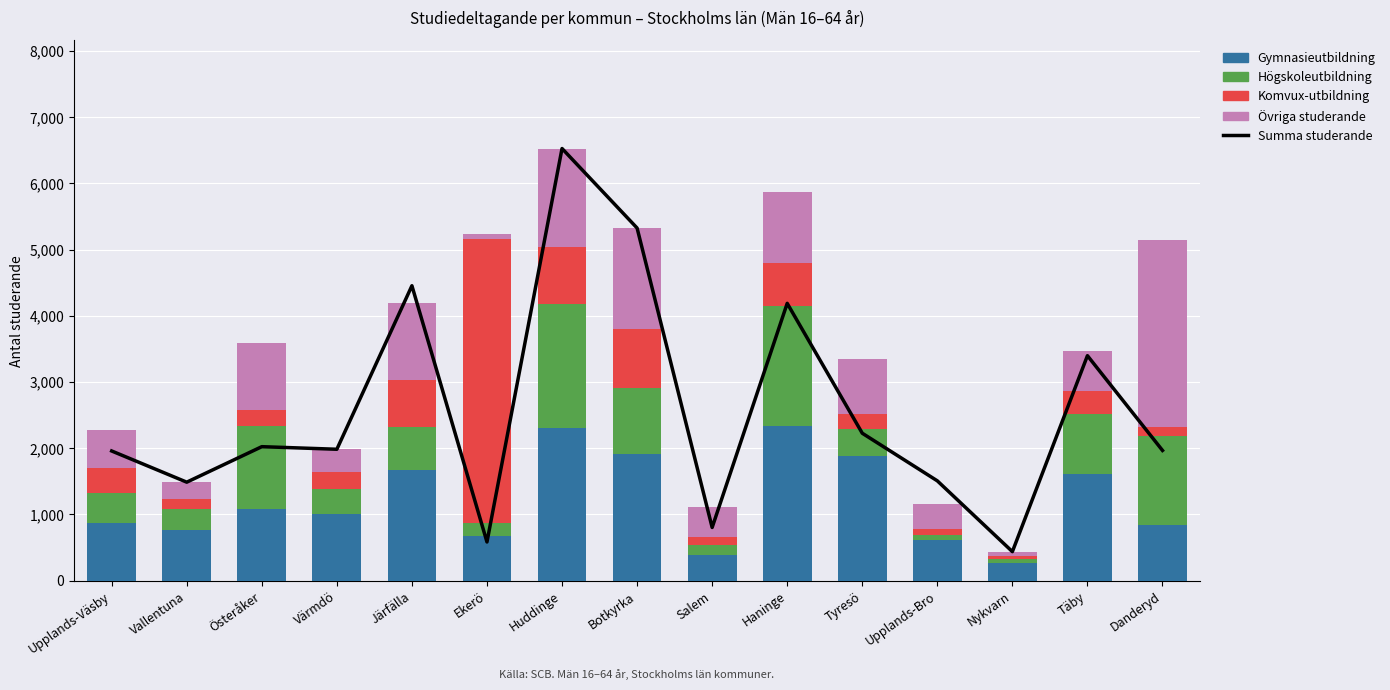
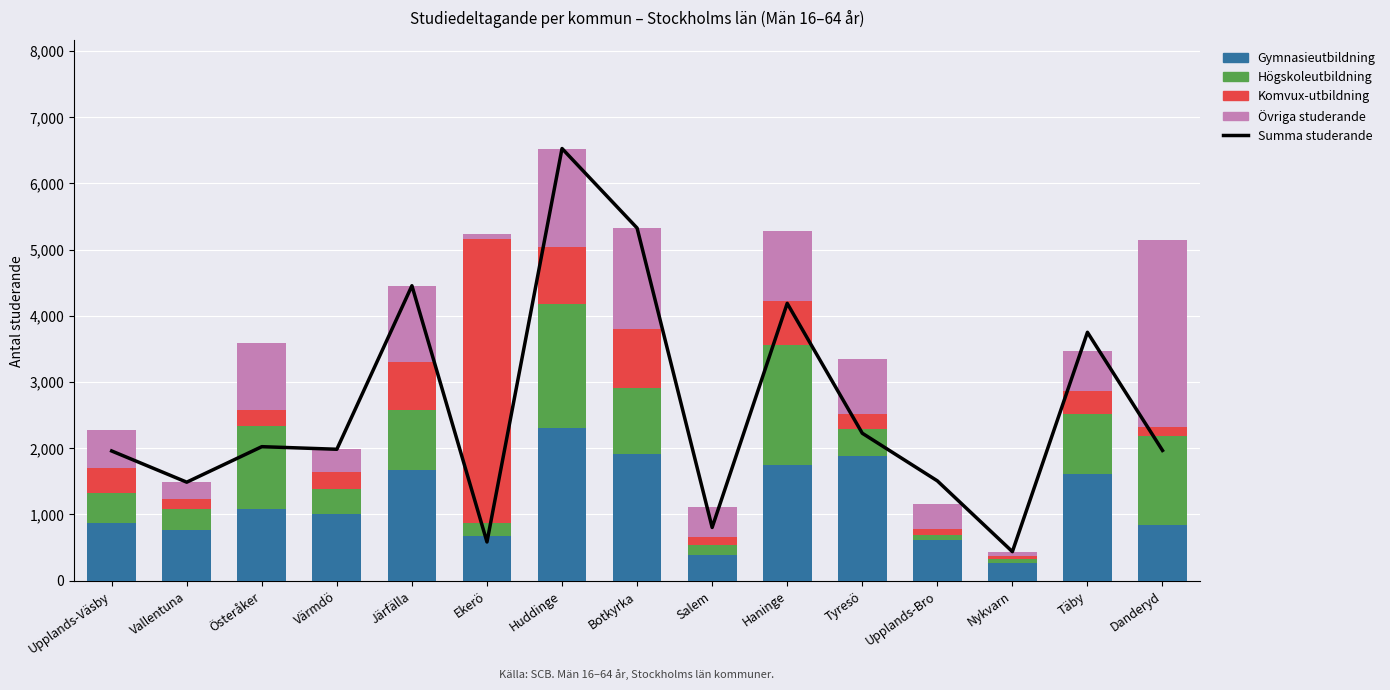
  {
    "Summa studerande": {
      "Upplands-Väsby": "2,000",
      "Vallentuna": "1,500",
      "Österåker": "2,000",
      "Värmdö": "2,000",
      "Järfälla": "4,500",
      "Ekerö": "600",
      "Huddinge": "6,500",
      "Botkyrka": "5,300",
      "Salem": "800",
      "Haninge": "4,200",
      "Tyresö": "2,200",
      "Upplands-Bro": "1,500",
      "Nykvarn": "400",
-     "Täby": "3,400",
+     "Täby": "3,800",
      "Danderyd": "2,000"
    },
    "Gymnasieutbildning": {
      "Upplands-Väsby": "900",
      "Vallentuna": "800",
      "Österåker": "1,100",
      "Värmdö": "1,000",
      "Järfälla": "1,700",
      "Ekerö": "700",
      "Huddinge": "2,300",
      "Botkyrka": "1,900",
      "Salem": "400",
-     "Haninge": "2,300",
+     "Haninge": "1,700",
      "Tyresö": "1,900",
      "Upplands-Bro": "600",
      "Nykvarn": "300",
      "Täby": "1,600",
      "Danderyd": "800"
    },
    "Högskoleutbildning": {
      "Upplands-Väsby": "400",
      "Vallentuna": "300",
      "Österåker": "1,300",
      "Värmdö": "400",
-     "Järfälla": "700",
+     "Järfälla": "900",
      "Ekerö": "200",
      "Huddinge": "1,900",
      "Botkyrka": "1,000",
      "Salem": "200",
      "Haninge": "1,800",
      "Tyresö": "400",
      "Upplands-Bro": "100",
      "Nykvarn": "0",
      "Täby": "900",
      "Danderyd": "1,400"
    },
    "Komvux-utbildning": {
      "Upplands-Väsby": "400",
      "Vallentuna": "200",
      "Österåker": "300",
      "Värmdö": "300",
      "Järfälla": "700",
      "Ekerö": "4,300",
      "Huddinge": "900",
      "Botkyrka": "900",
      "Salem": "100",
      "Haninge": "700",
      "Tyresö": "200",
      "Upplands-Bro": "100",
      "Nykvarn": "0",
      "Täby": "400",
      "Danderyd": "100"
    },
    "Övriga studerande": {
      "Upplands-Väsby": "600",
      "Vallentuna": "300",
      "Österåker": "1,000",
      "Värmdö": "300",
      "Järfälla": "1,200",
      "Ekerö": "100",
      "Huddinge": "1,500",
      "Botkyrka": "1,500",
      "Salem": "400",
      "Haninge": "1,100",
      "Tyresö": "800",
      "Upplands-Bro": "400",
      "Nykvarn": "100",
      "Täby": "600",
      "Danderyd": "2,800"
    }
  }
